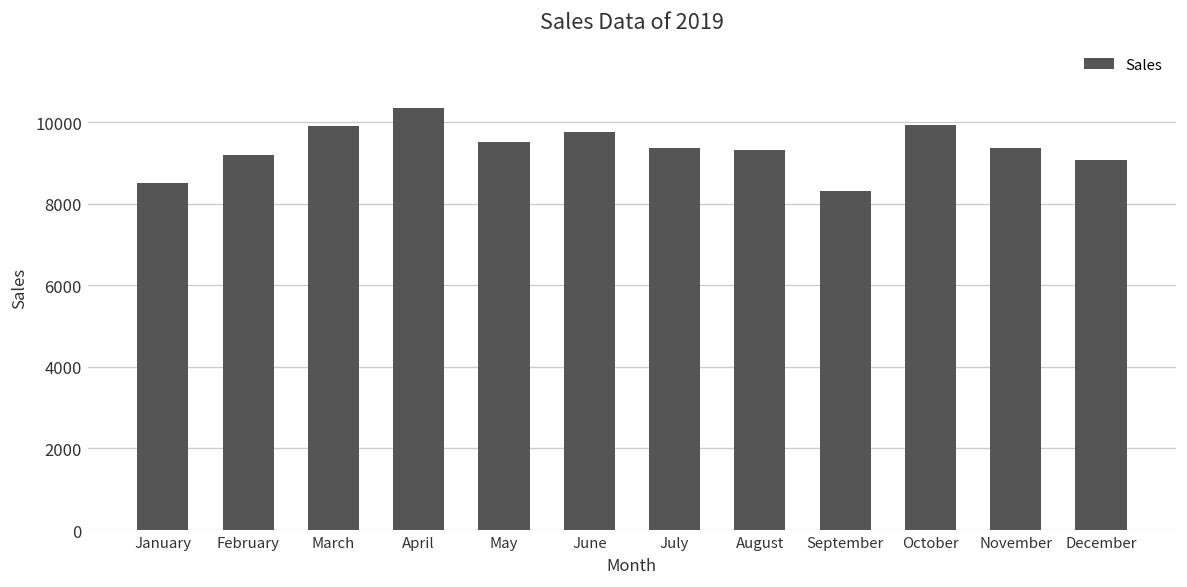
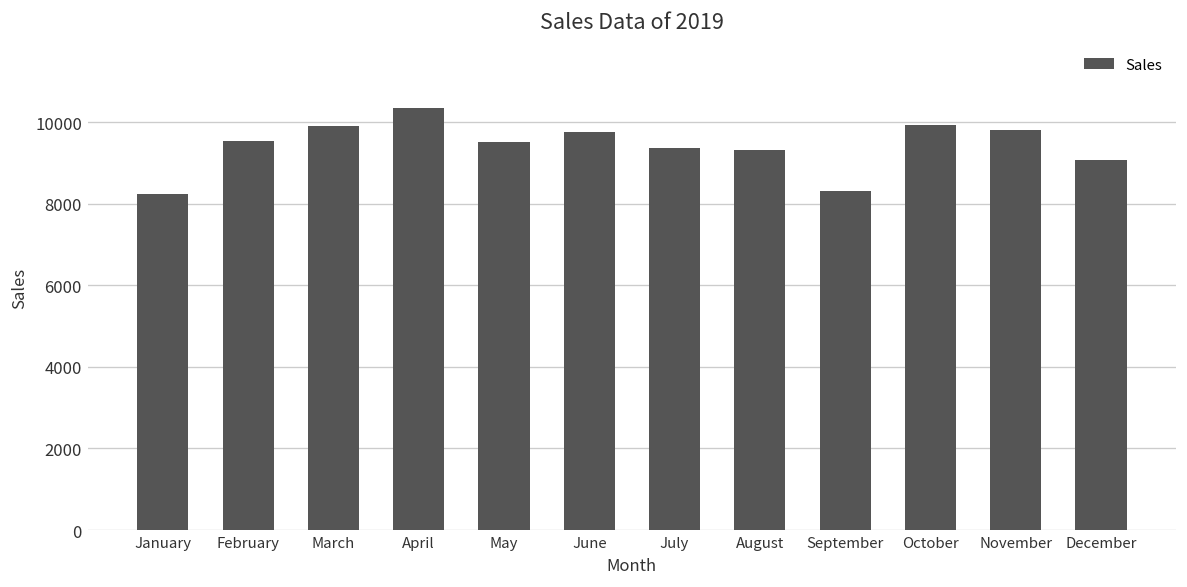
  {
-   "January": 8500,
-   "February": 9200,
+   "January": 8200,
+   "February": 9500,
    "March": 9900,
    "April": 10400,
    "May": 9500,
    "June": 9800,
    "July": 9400,
    "August": 9300,
    "September": 8300,
    "October": 9900,
-   "November": 9400,
+   "November": 9800,
    "December": 9100
  }
